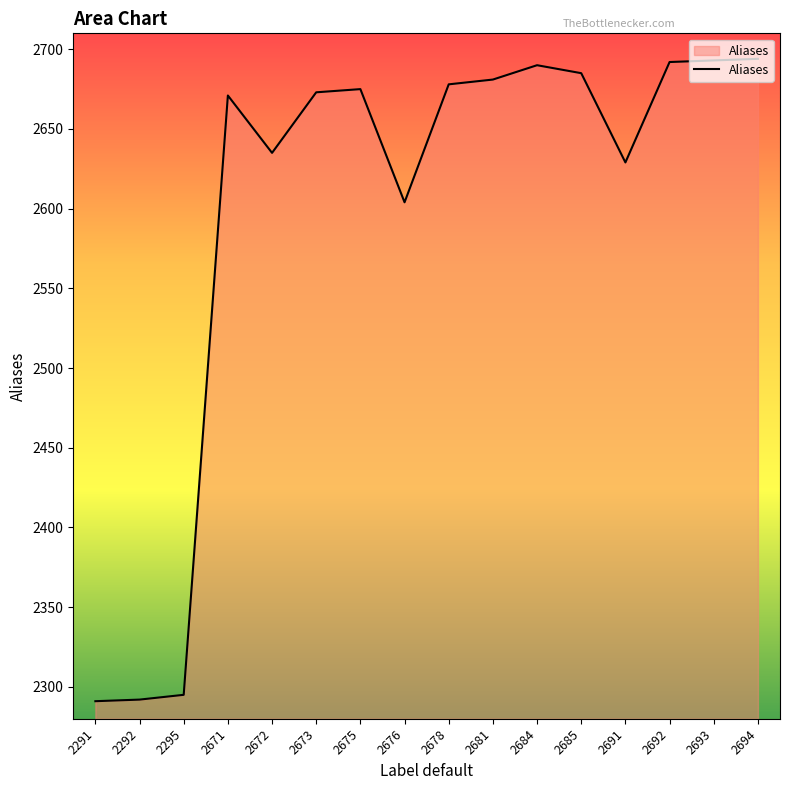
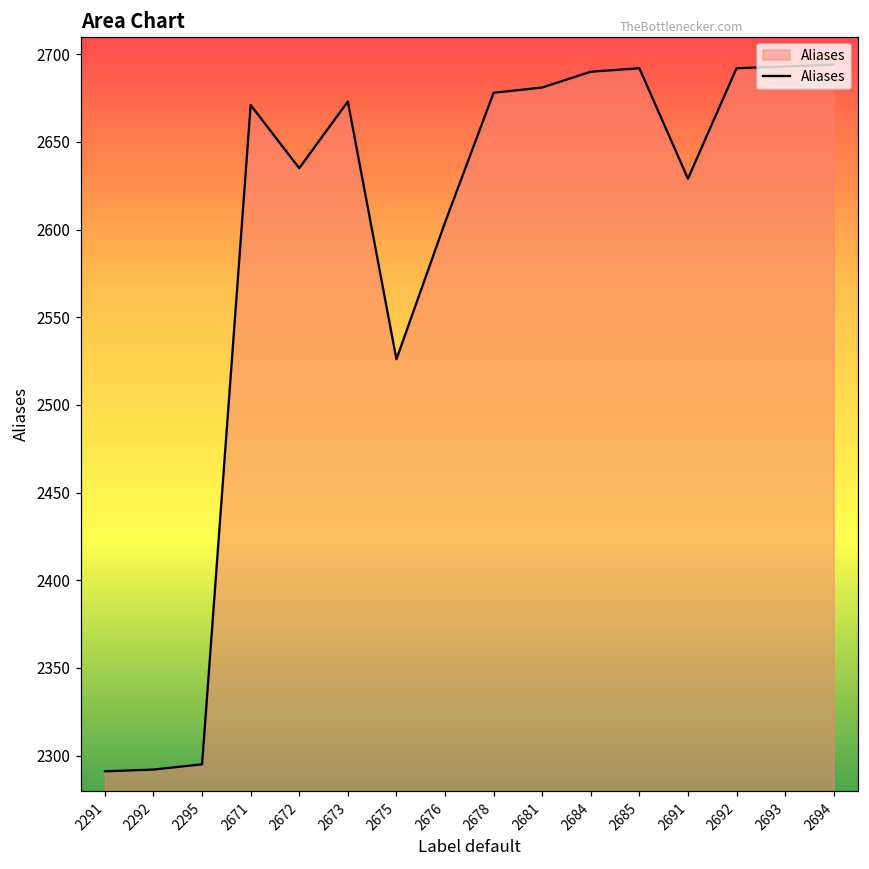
  {
    "2291": 2291,
    "2292": 2292,
    "2295": 2295,
    "2671": 2671,
    "2672": 2635,
    "2673": 2673,
-   "2675": 2675,
+   "2675": 2526,
    "2676": 2604,
    "2678": 2678,
    "2681": 2681,
    "2684": 2690,
-   "2685": 2685,
+   "2685": 2692,
    "2691": 2629,
    "2692": 2692
  }
